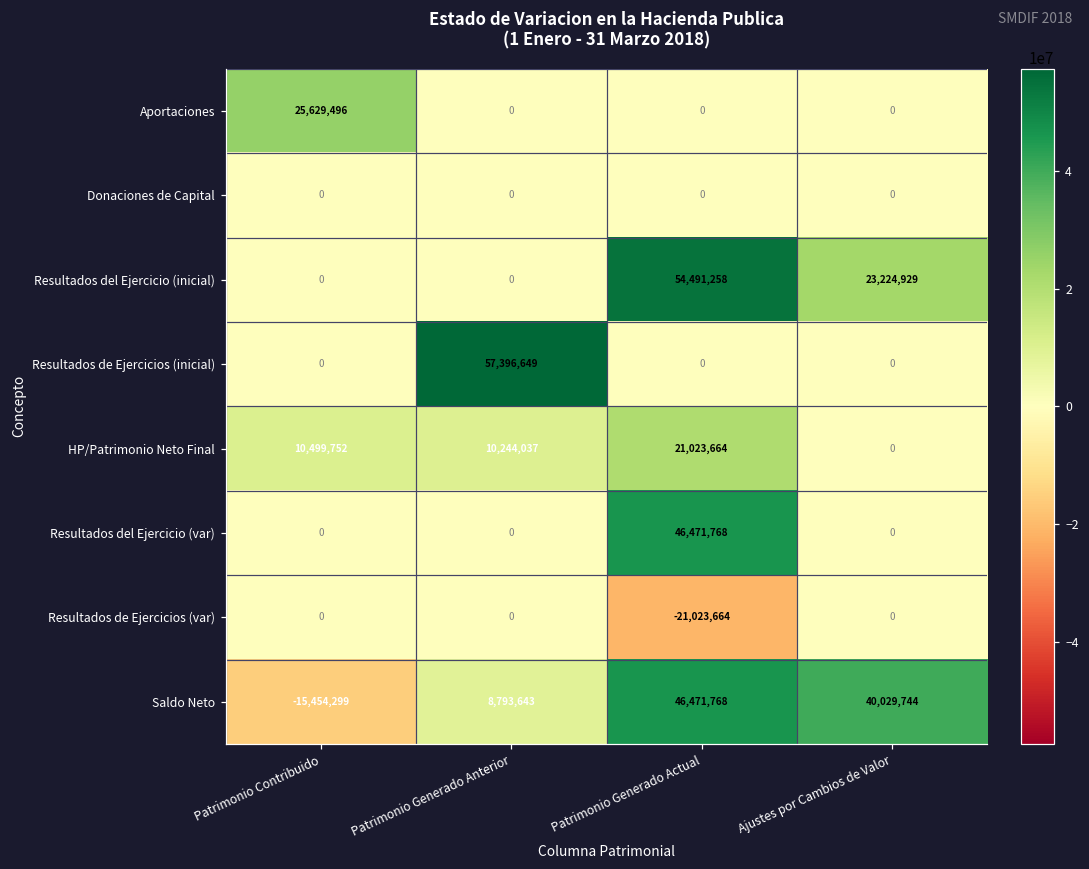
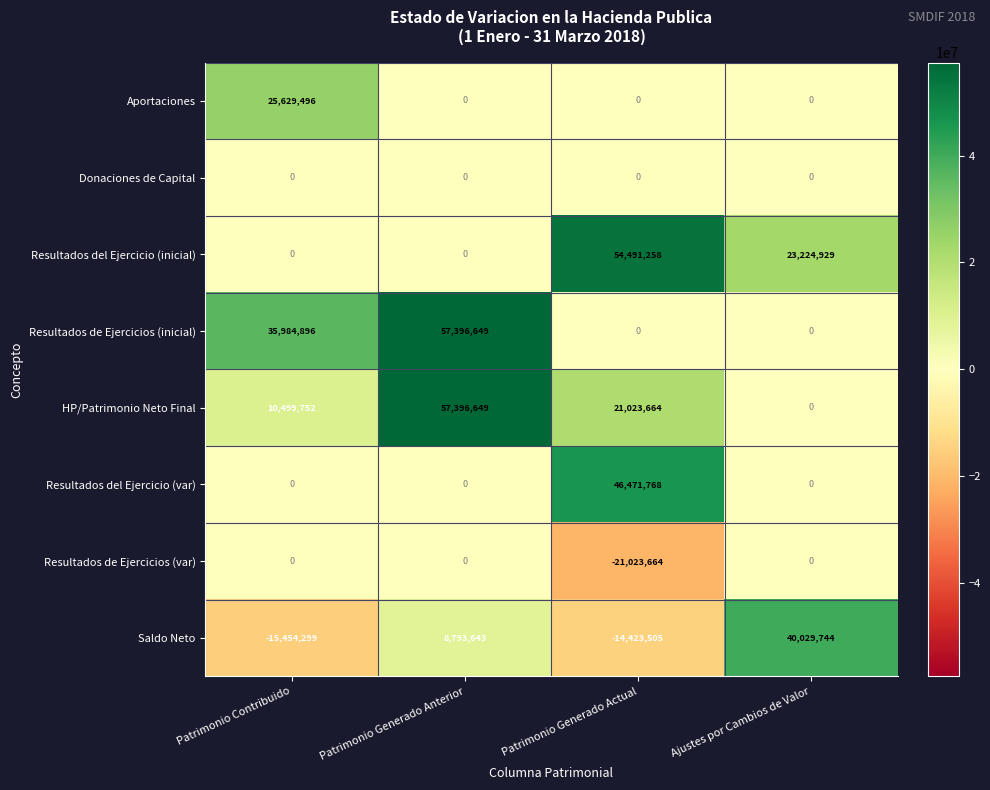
  {
    "Aportaciones": {
      "Patrimonio Contribuido": "25,629,496",
      "Patrimonio Generado Anterior": "0",
      "Patrimonio Generado Actual": "0",
      "Ajustes por Cambios de Valor": "0"
    },
    "Donaciones de Capital": {
      "Patrimonio Contribuido": "0",
      "Patrimonio Generado Anterior": "0",
      "Patrimonio Generado Actual": "0",
      "Ajustes por Cambios de Valor": "0"
    },
    "Resultados del Ejercicio (inicial)": {
      "Patrimonio Contribuido": "0",
      "Patrimonio Generado Anterior": "0",
      "Patrimonio Generado Actual": "54,491,258",
      "Ajustes por Cambios de Valor": "23,224,929"
    },
    "Resultados de Ejercicios (inicial)": {
-     "Patrimonio Contribuido": "0",
+     "Patrimonio Contribuido": "35,984,896",
      "Patrimonio Generado Anterior": "57,396,649",
      "Patrimonio Generado Actual": "0",
      "Ajustes por Cambios de Valor": "0"
    },
    "HP/Patrimonio Neto Final": {
      "Patrimonio Contribuido": "10,499,752",
-     "Patrimonio Generado Anterior": "10,244,037",
+     "Patrimonio Generado Anterior": "57,396,649",
      "Patrimonio Generado Actual": "21,023,664",
      "Ajustes por Cambios de Valor": "0"
    },
    "Resultados del Ejercicio (var)": {
      "Patrimonio Contribuido": "0",
      "Patrimonio Generado Anterior": "0",
      "Patrimonio Generado Actual": "46,471,768",
      "Ajustes por Cambios de Valor": "0"
    },
    "Resultados de Ejercicios (var)": {
      "Patrimonio Contribuido": "0",
      "Patrimonio Generado Anterior": "0",
      "Patrimonio Generado Actual": "-21,023,664",
      "Ajustes por Cambios de Valor": "0"
    },
    "Saldo Neto": {
      "Patrimonio Contribuido": "-15,454,299",
      "Patrimonio Generado Anterior": "8,793,643",
-     "Patrimonio Generado Actual": "46,471,768",
+     "Patrimonio Generado Actual": "-14,423,505",
      "Ajustes por Cambios de Valor": "40,029,744"
    }
  }
